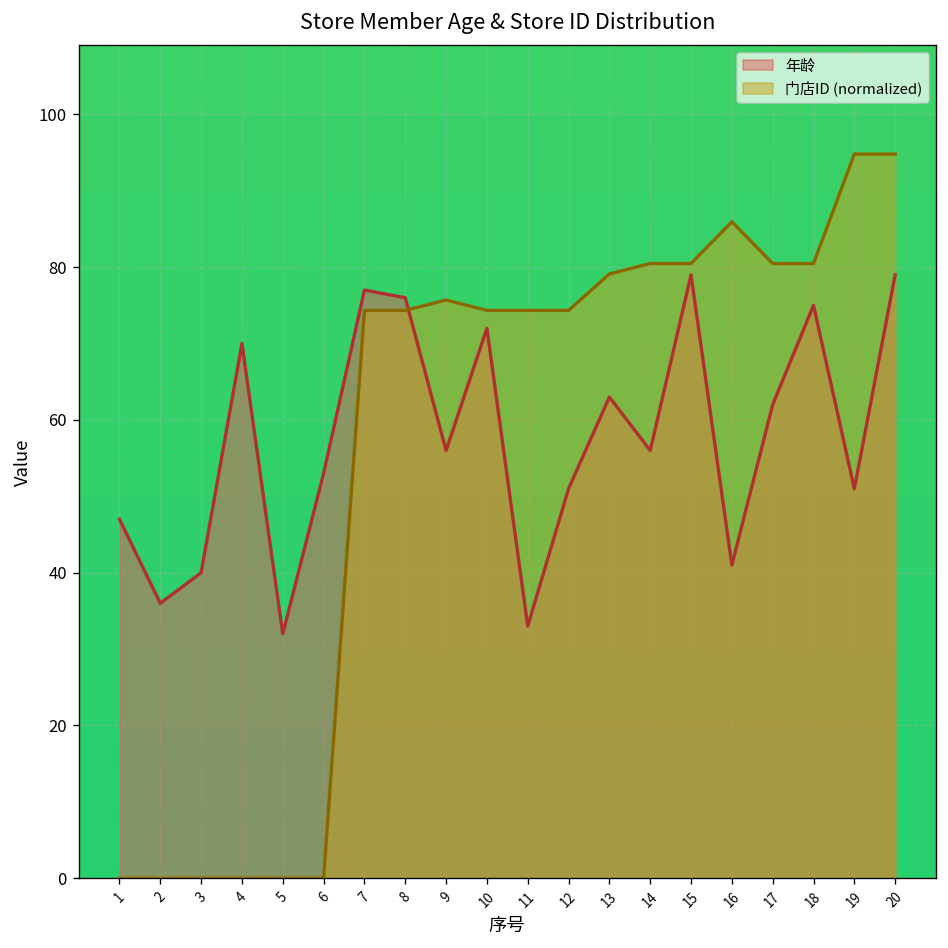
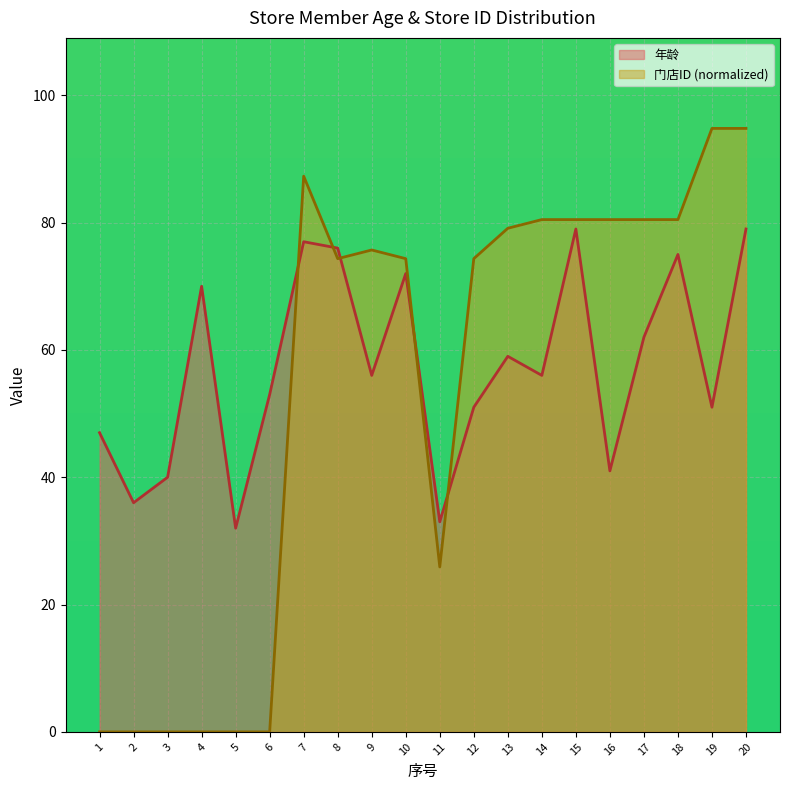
  {
    "年龄": {
      "1": 47,
      "2": 36,
      "3": 40,
      "4": 70,
      "5": 32,
      "6": 53,
      "7": 77,
      "8": 76,
      "9": 56,
      "10": 72,
      "11": 33,
      "12": 51,
-     "13": 63,
+     "13": 59,
      "14": 56,
      "15": 79,
      "16": 41,
      "17": 62,
      "18": 75,
      "19": 51,
      "20": 79
    },
    "门店ID (normalized)": {
      "1": 0,
      "2": 0,
      "3": 0,
      "4": 0,
      "5": 0,
      "6": 0,
-     "7": 74,
+     "7": 87,
      "8": 74,
      "9": 76,
      "10": 74,
-     "11": 74,
+     "11": 26,
      "12": 74,
      "13": 79,
      "14": 80,
      "15": 80,
-     "16": 86,
+     "16": 80,
      "17": 80,
      "18": 80,
      "19": 95,
      "20": 95
    }
  }
